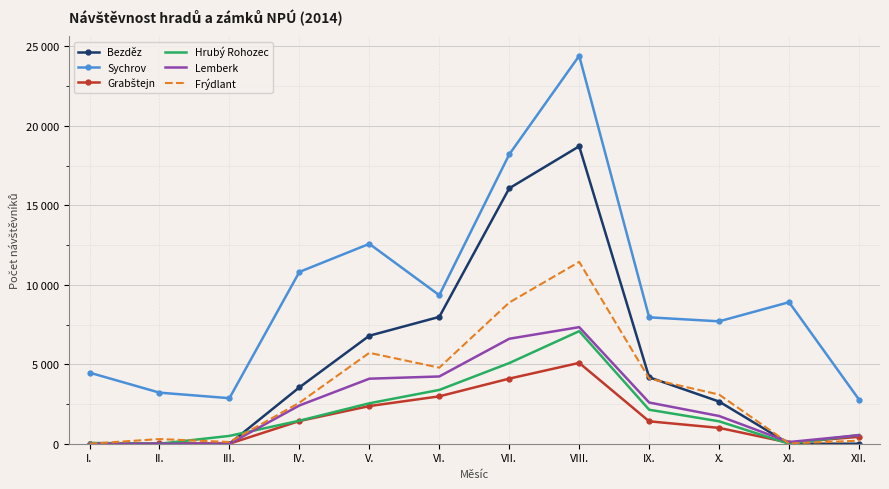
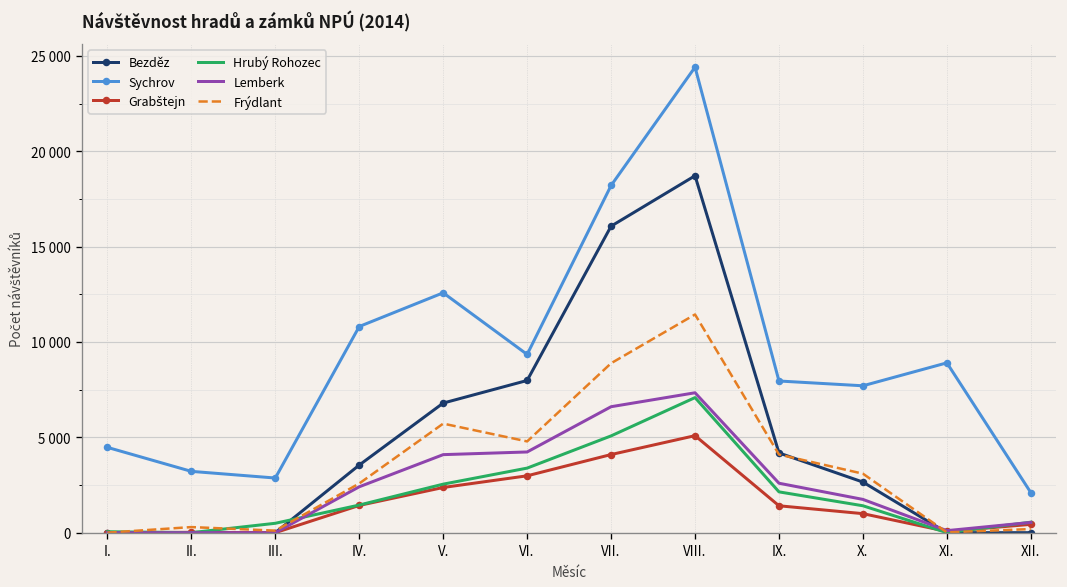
  {
    "Bezděz": {
      "IV.": 3500,
      "V.": 6800,
      "VI.": 8000,
      "VII.": 16100,
      "VIII.": 18700,
      "X.": 2700,
      "XII.": 0
    },
    "Sychrov": {
      "I.": 4500,
      "II.": 3200,
      "III.": 2900,
      "IV.": 10800,
      "V.": 12600,
      "VI.": 9300,
      "VII.": 18200,
      "VIII.": 24400,
      "IX.": 8000,
      "X.": 7700,
      "XI.": 8900,
-     "XII.": 2800
+     "XII.": 2100
    },
    "Grabštejn": {
      "V.": 2400,
      "VI.": 3000,
      "VII.": 4100,
      "VIII.": 5100,
      "IX.": 1400,
      "X.": 1000
    },
    "Hrubý Rohozec": {
      "III.": 500,
      "V.": 2500,
      "VI.": 3400,
      "VII.": 5100,
      "VIII.": 7100,
      "IX.": 2100,
      "X.": 1400
    },
    "Lemberk": {
      "IV.": 2400,
      "V.": 4100,
      "VI.": 4200,
      "VII.": 6600,
      "VIII.": 7300,
      "IX.": 2600,
      "X.": 1700
    },
    "Frýdlant": {
      "II.": 300,
      "IV.": 2600,
      "V.": 5700,
      "VI.": 4800,
      "VII.": 8900,
      "VIII.": 11400,
      "X.": 3100,
      "XII.": 200
    }
  }
